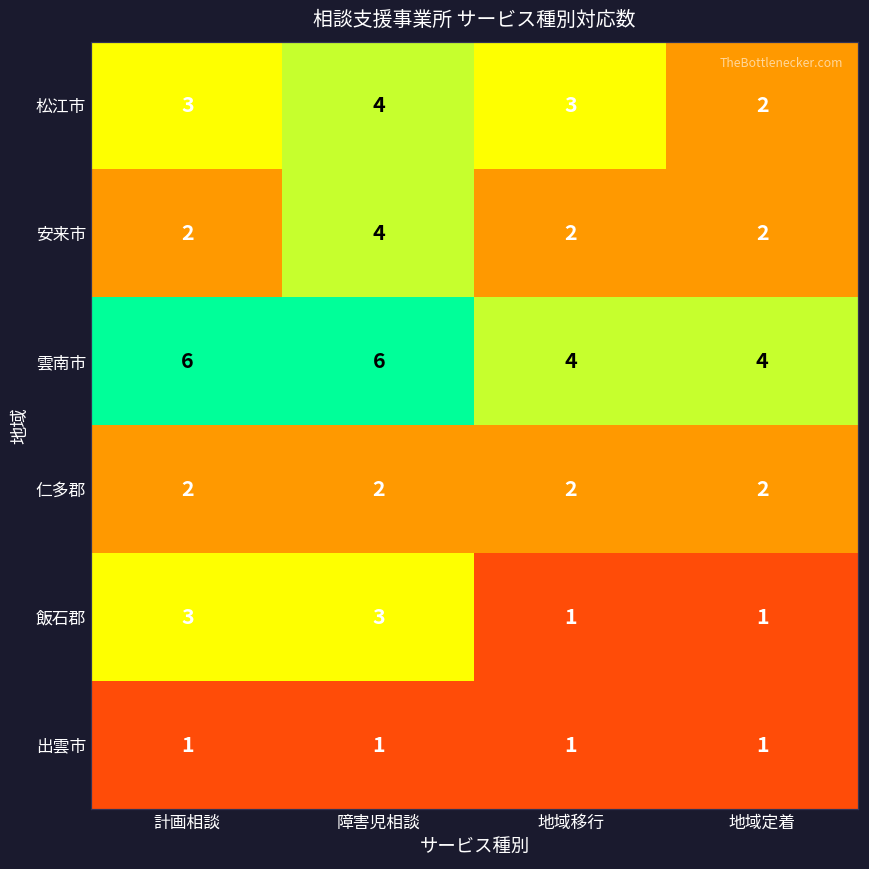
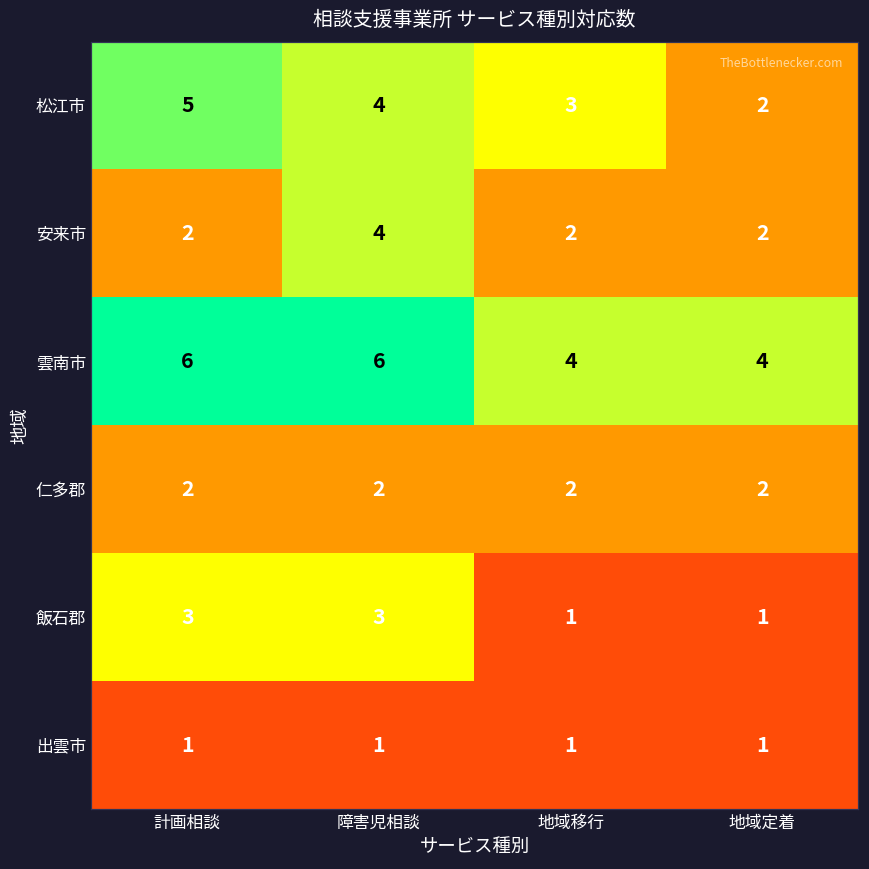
  {
    "松江市": {
-     "計画相談": 3,
+     "計画相談": 5,
      "障害児相談": 4,
      "地域移行": 3
    },
    "安来市": {
      "計画相談": 2,
      "障害児相談": 4,
      "地域移行": 2,
      "地域定着": 2
    },
    "雲南市": {
      "計画相談": 6,
      "障害児相談": 6,
      "地域移行": 4,
      "地域定着": 4
    },
    "仁多郡": {
      "計画相談": 2,
      "障害児相談": 2,
      "地域移行": 2,
      "地域定着": 2
    },
    "飯石郡": {
      "計画相談": 3,
      "障害児相談": 3,
      "地域移行": 1,
      "地域定着": 1
    },
    "出雲市": {
      "計画相談": 1,
      "障害児相談": 1,
      "地域移行": 1,
      "地域定着": 1
    }
  }
